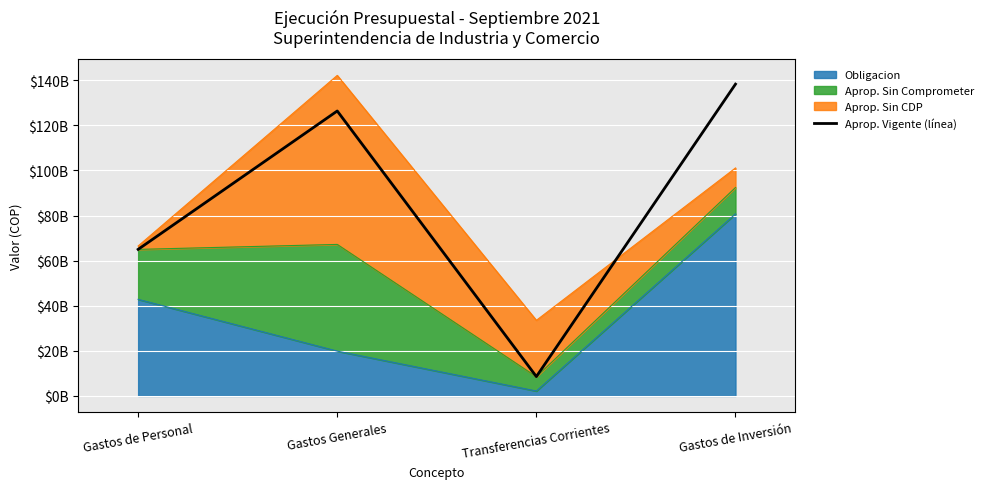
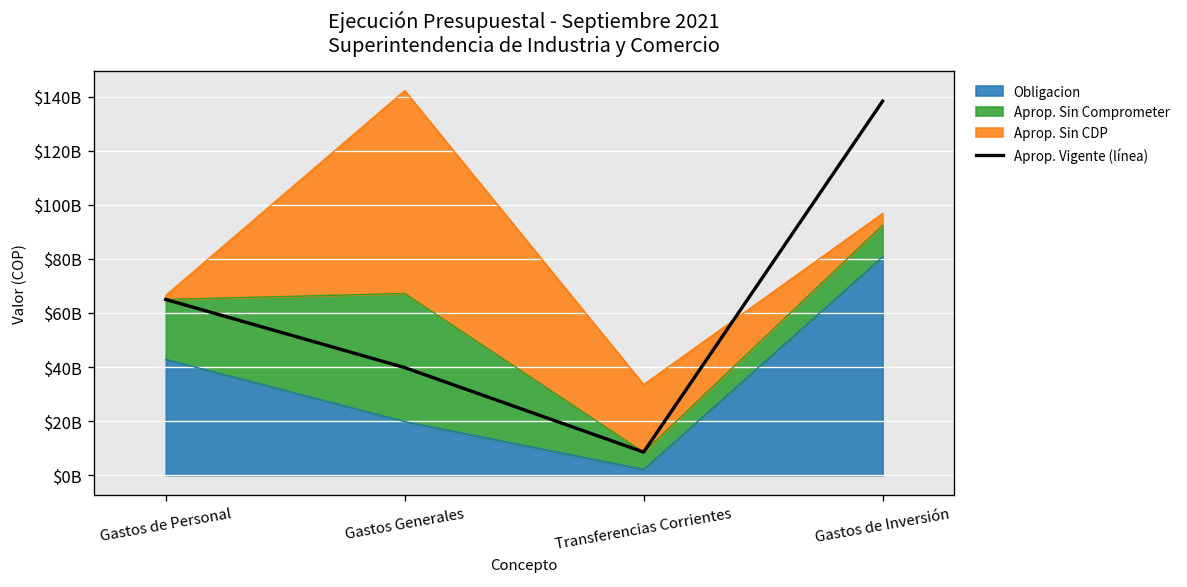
  {
    "Obligacion": {
      "Gastos de Personal": "$43000000000",
      "Gastos Generales": "$20000000000",
      "Transferencias Corrientes": "$2000000000",
      "Gastos de Inversión": "$81000000000"
    },
    "Aprop. Sin CDP": {
-     "Gastos de Inversión": "$9000000000"
+     "Gastos de Inversión": "$4000000000"
    },
    "Aprop. Vigente (línea)": {
-     "Gastos Generales": "$126000000000",
+     "Gastos Generales": "$40000000000",
      "Gastos de Inversión": "$138000000000"
    }
  }
